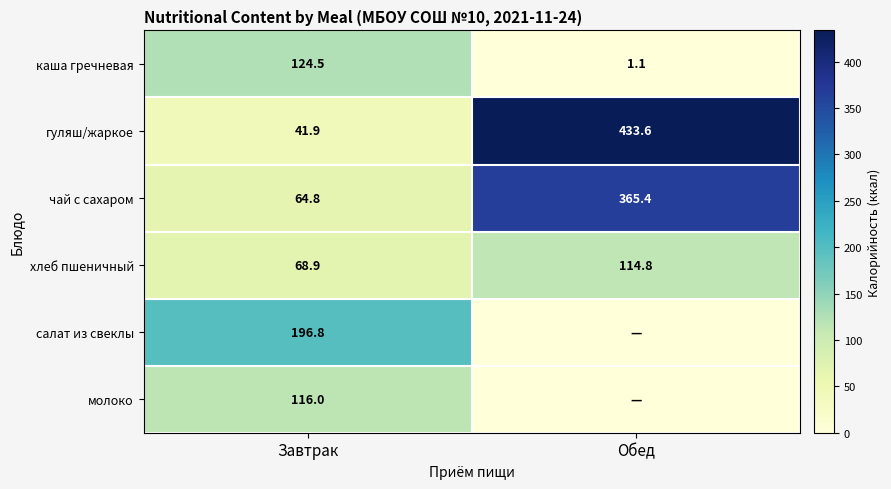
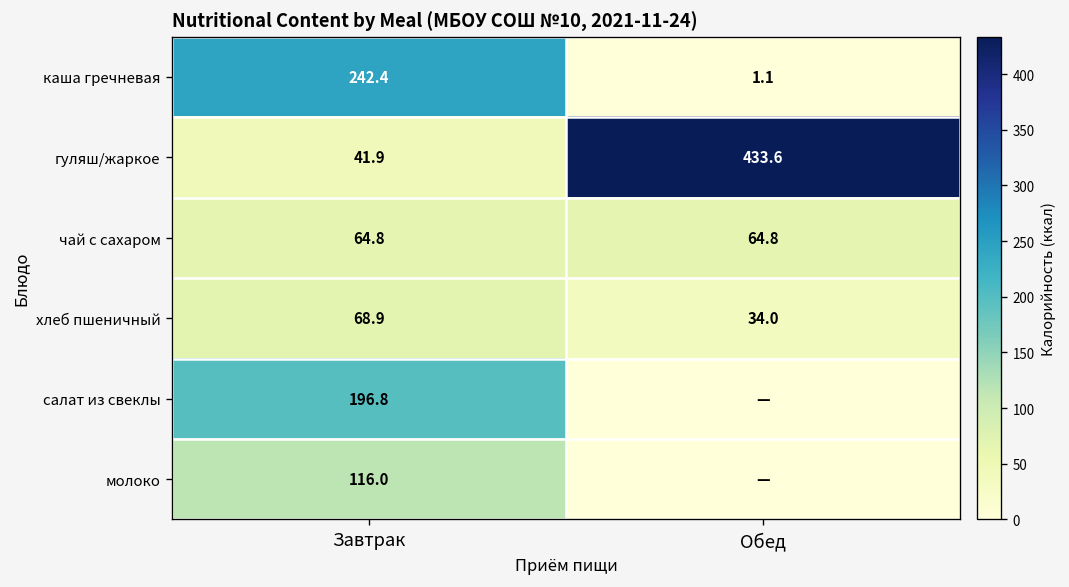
  {
    "каша гречневая": {
-     "Завтрак": 124.5,
+     "Завтрак": 242.4,
      "Обед": 1.1
    },
    "гуляш/жаркое": {
      "Завтрак": 41.9,
      "Обед": 433.6
    },
    "чай с сахаром": {
      "Завтрак": 64.8,
-     "Обед": 365.4
+     "Обед": 64.8
    },
    "хлеб пшеничный": {
      "Завтрак": 68.9,
-     "Обед": 114.8
+     "Обед": 34.0
    },
    "салат из свеклы": {
      "Завтрак": 196.8
    },
    "молоко": {
      "Завтрак": 116.0
    }
  }
